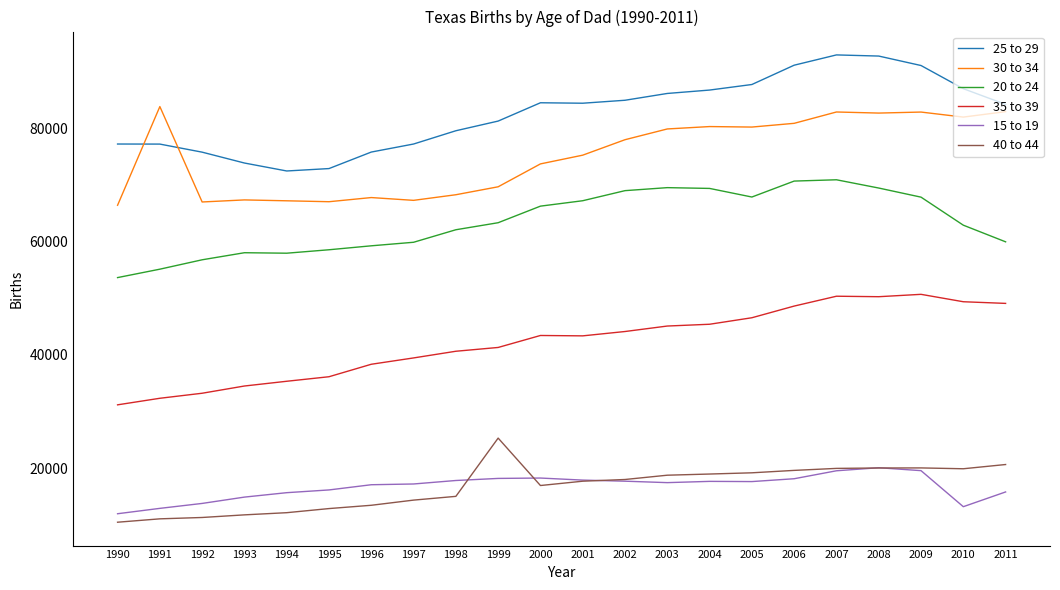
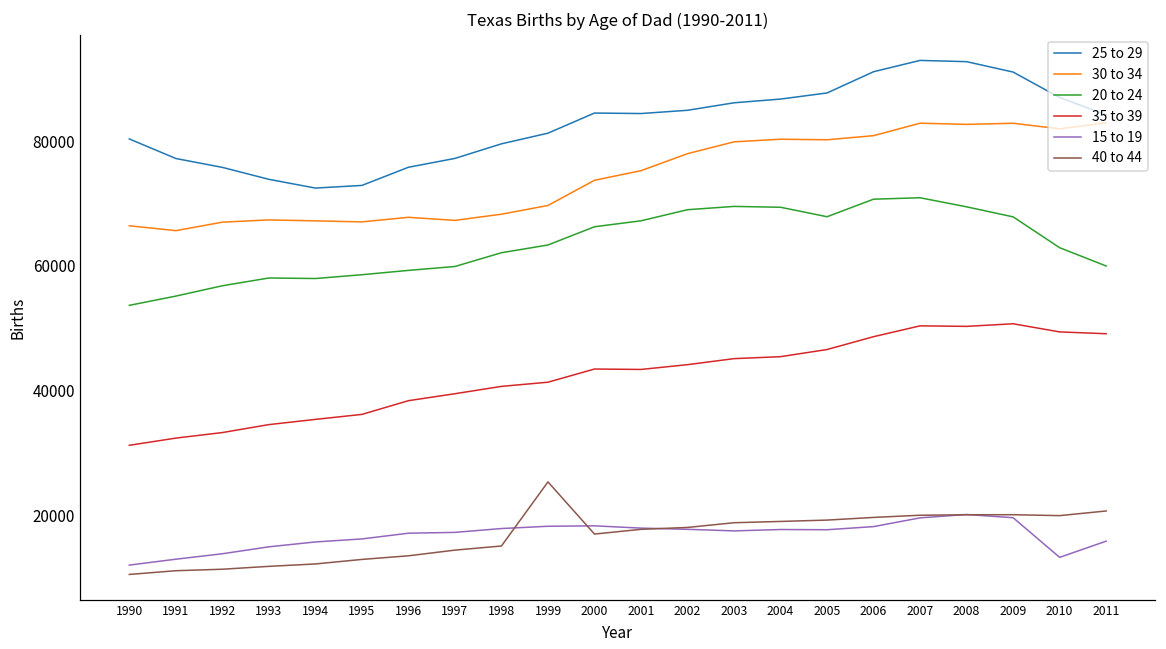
  {
    "25 to 29": {
-     "1990": 77000,
+     "1990": 80000,
      "1991": 77000,
      "1992": 76000,
      "1993": 74000,
      "1994": 72000,
      "1995": 73000,
      "1996": 76000,
      "1997": 77000,
      "1998": 80000,
      "1999": 81000,
      "2000": 85000,
      "2001": 84000,
      "2002": 85000,
      "2003": 86000,
      "2004": 87000,
      "2005": 88000,
      "2006": 91000,
      "2007": 93000,
      "2008": 93000,
      "2009": 91000
    },
    "30 to 34": {
      "1990": 66000,
-     "1991": 84000,
+     "1991": 66000,
      "1992": 67000,
      "1993": 67000,
      "1994": 67000,
      "1995": 67000,
      "1996": 68000,
      "1997": 67000,
      "1998": 68000,
      "1999": 70000,
      "2000": 74000,
      "2001": 75000,
      "2002": 78000,
      "2003": 80000,
      "2004": 80000,
      "2005": 80000,
      "2006": 81000,
      "2007": 83000,
      "2008": 83000,
      "2009": 83000
    },
    "20 to 24": {
      "1990": 54000,
      "1991": 55000,
      "1992": 57000,
      "1993": 58000,
      "1994": 58000,
      "1995": 59000,
      "1996": 59000,
      "1997": 60000,
      "1998": 62000,
      "1999": 63000,
      "2000": 66000,
      "2001": 67000,
      "2002": 69000,
      "2003": 70000,
      "2004": 69000,
      "2005": 68000,
      "2006": 71000,
      "2007": 71000,
      "2008": 69000,
      "2009": 68000,
      "2010": 63000,
      "2011": 60000
    },
    "35 to 39": {
      "1990": 31000,
      "1991": 32000,
      "1992": 33000,
      "1993": 35000,
      "1994": 35000,
      "1995": 36000,
      "1996": 38000,
      "1997": 39000,
      "1998": 41000,
      "1999": 41000,
      "2000": 43000,
      "2001": 43000,
      "2002": 44000,
      "2003": 45000,
      "2004": 45000,
      "2005": 47000,
      "2006": 49000,
      "2007": 50000,
      "2008": 50000,
      "2009": 51000,
      "2010": 49000,
      "2011": 49000
    },
    "15 to 19": {
      "1990": 12000,
      "1991": 13000,
      "1992": 14000,
      "1993": 15000,
      "1994": 16000,
      "1995": 16000,
      "1996": 17000,
      "1997": 17000,
      "1998": 18000,
      "1999": 18000,
      "2000": 18000,
      "2003": 17000,
      "2004": 18000,
      "2005": 18000,
      "2006": 18000,
      "2009": 20000,
      "2010": 13000,
      "2011": 16000
    },
    "40 to 44": {
      "1990": 10000,
      "1991": 11000,
      "1992": 11000,
      "1993": 12000,
      "1994": 12000,
      "1995": 13000,
      "1996": 13000,
      "1997": 14000,
      "1998": 15000,
      "1999": 25000,
      "2000": 17000,
      "2003": 19000,
      "2004": 19000,
      "2005": 19000,
      "2006": 20000,
      "2009": 20000,
      "2010": 20000,
      "2011": 21000
    }
  }
